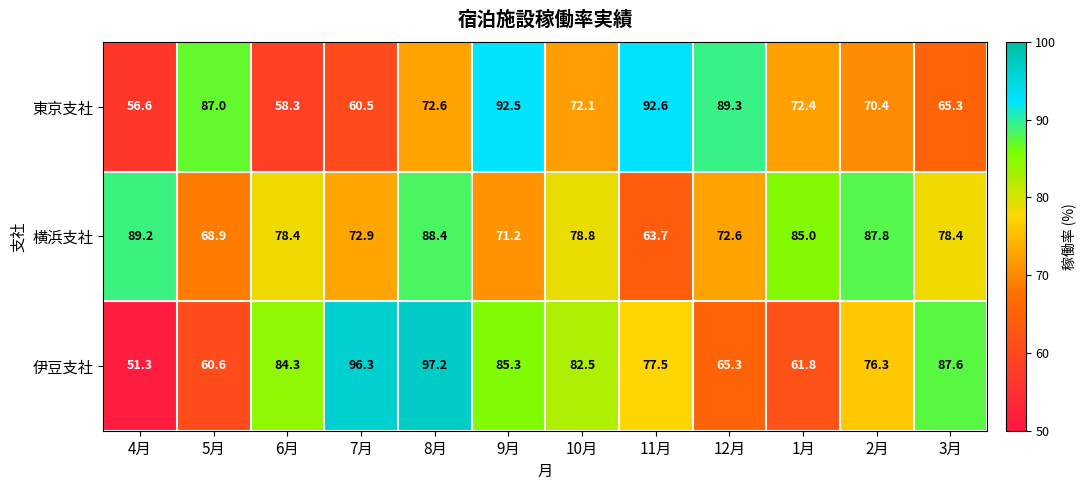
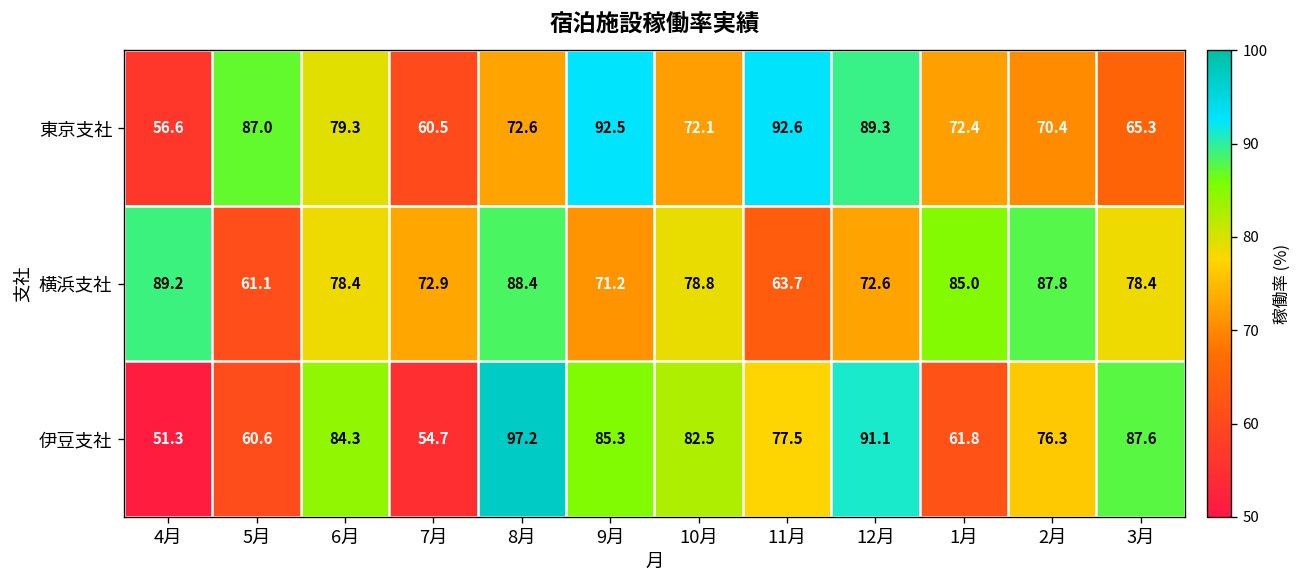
  {
    "東京支社": {
      "4月": 56.6,
      "5月": 87.0,
-     "6月": 58.3,
+     "6月": 79.3,
      "7月": 60.5,
      "8月": 72.6,
      "9月": 92.5,
      "10月": 72.1,
      "11月": 92.6,
      "12月": 89.3,
      "1月": 72.4,
      "2月": 70.4,
      "3月": 65.3
    },
    "横浜支社": {
      "4月": 89.2,
-     "5月": 68.9,
+     "5月": 61.1,
      "6月": 78.4,
      "7月": 72.9,
      "8月": 88.4,
      "9月": 71.2,
      "10月": 78.8,
      "11月": 63.7,
      "12月": 72.6,
      "1月": 85.0,
      "2月": 87.8,
      "3月": 78.4
    },
    "伊豆支社": {
      "4月": 51.3,
      "5月": 60.6,
      "6月": 84.3,
-     "7月": 96.3,
+     "7月": 54.7,
      "8月": 97.2,
      "9月": 85.3,
      "10月": 82.5,
      "11月": 77.5,
-     "12月": 65.3,
+     "12月": 91.1,
      "1月": 61.8,
      "2月": 76.3,
      "3月": 87.6
    }
  }
